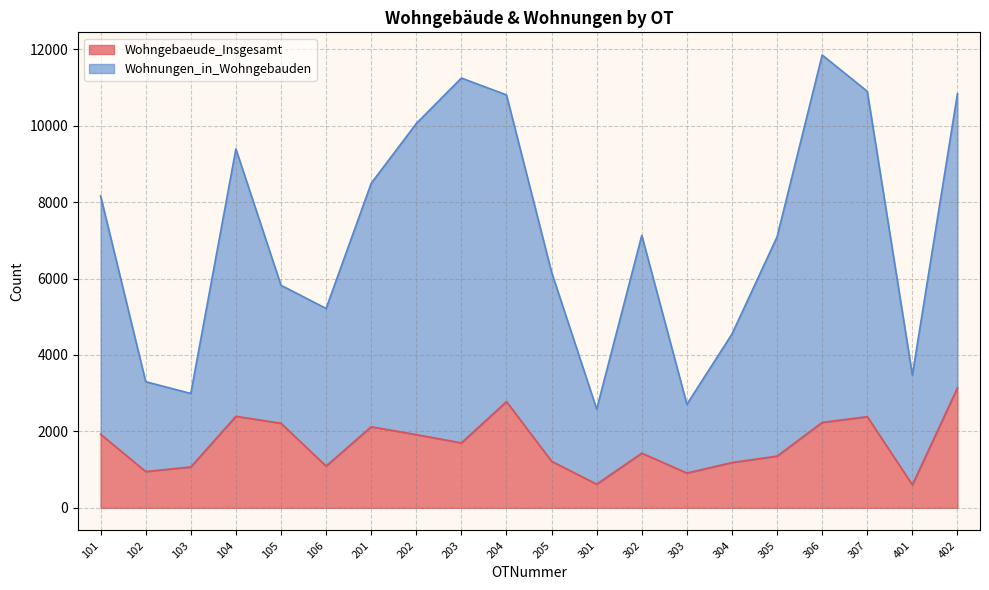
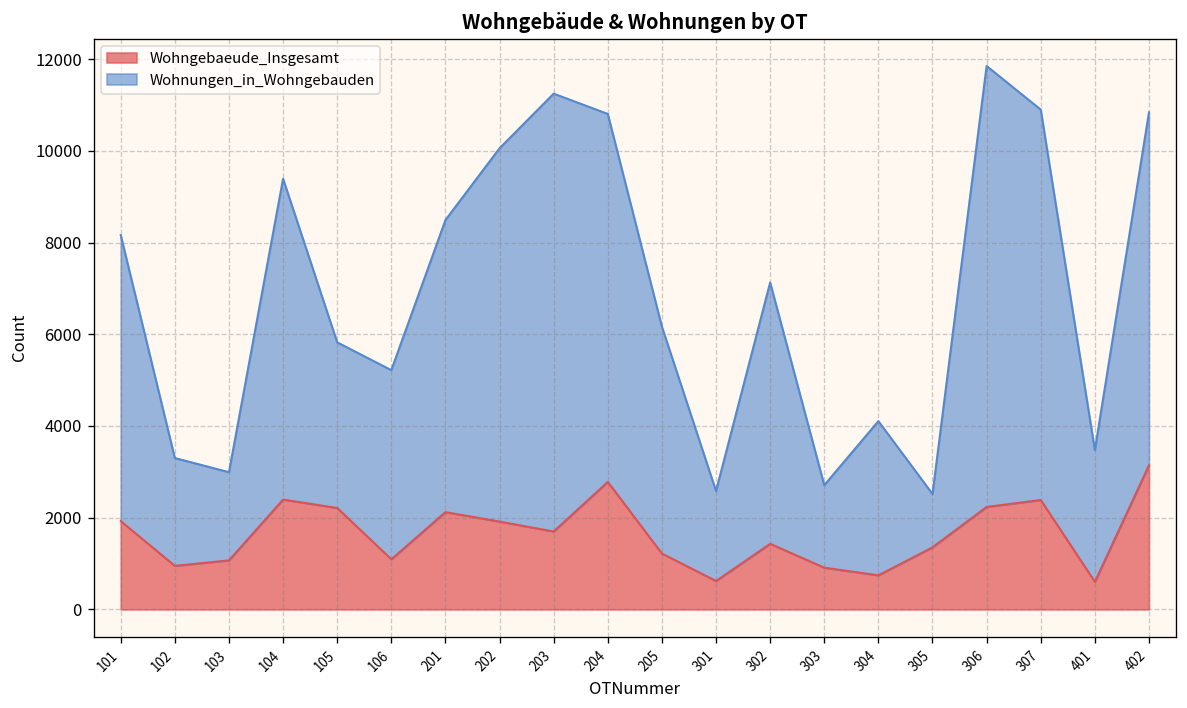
  {
    "Wohngebaeude_Insgesamt": {
      "101": 1900,
      "102": 1000,
      "103": 1100,
      "104": 2400,
      "105": 2200,
      "106": 1100,
      "201": 2100,
      "202": 1900,
      "203": 1700,
      "204": 2800,
      "205": 1200,
      "301": 600,
      "302": 1400,
      "303": 900,
-     "304": 1200,
+     "304": 700,
      "305": 1400,
      "306": 2200,
      "307": 2400,
      "401": 600,
      "402": 3100
    },
    "Wohnungen_in_Wohngebauden": {
      "101": 6200,
      "102": 2400,
      "103": 1900,
      "104": 7000,
      "105": 3600,
      "106": 4100,
      "201": 6400,
      "202": 8100,
      "203": 9500,
      "204": 8000,
      "205": 4900,
      "301": 2000,
      "302": 5700,
      "303": 1800,
      "304": 3400,
-     "305": 5700,
+     "305": 1200,
      "306": 9600,
      "307": 8500,
      "401": 2900,
      "402": 7700
    }
  }
